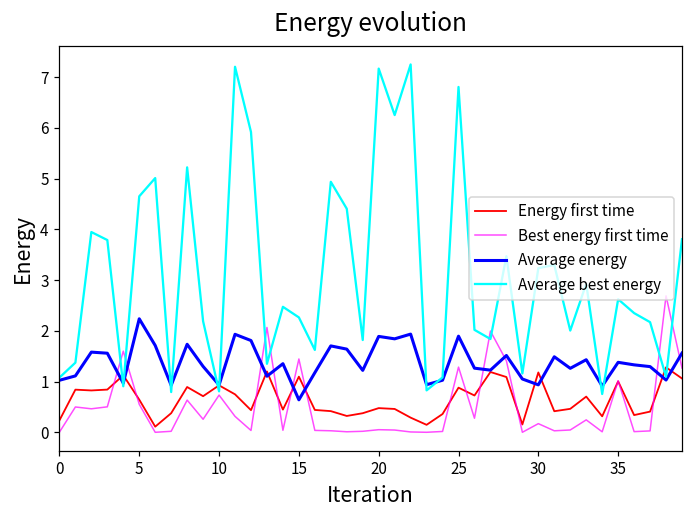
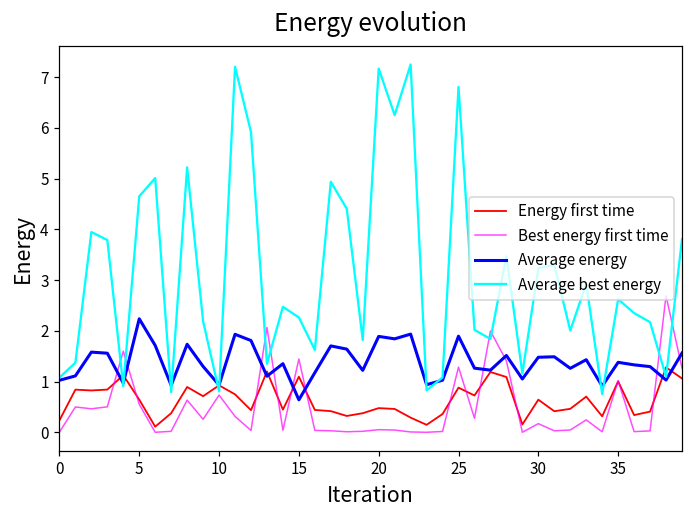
  {
    "Energy first time": {
      "0": 0.2,
      "5": 0.6,
      "15": 1.1,
      "20": 0.5,
      "25": 0.9,
-     "30": 1.2
+     "30": 0.6
    },
    "Best energy first time": {
      "0": 0.0,
      "5": 0.6,
      "10": 0.7,
      "15": 1.4,
      "20": 0.1,
      "25": 1.3,
      "30": 0.2
    },
    "Average energy": {
      "5": 2.2,
      "15": 0.6,
      "20": 1.9,
      "25": 1.9,
-     "30": 0.9,
+     "30": 1.5,
      "35": 1.4
    },
    "Average best energy": {
      "5": 4.7,
      "10": 0.8,
      "15": 2.3,
      "20": 7.2,
      "25": 6.8,
      "35": 2.6
    }
  }
